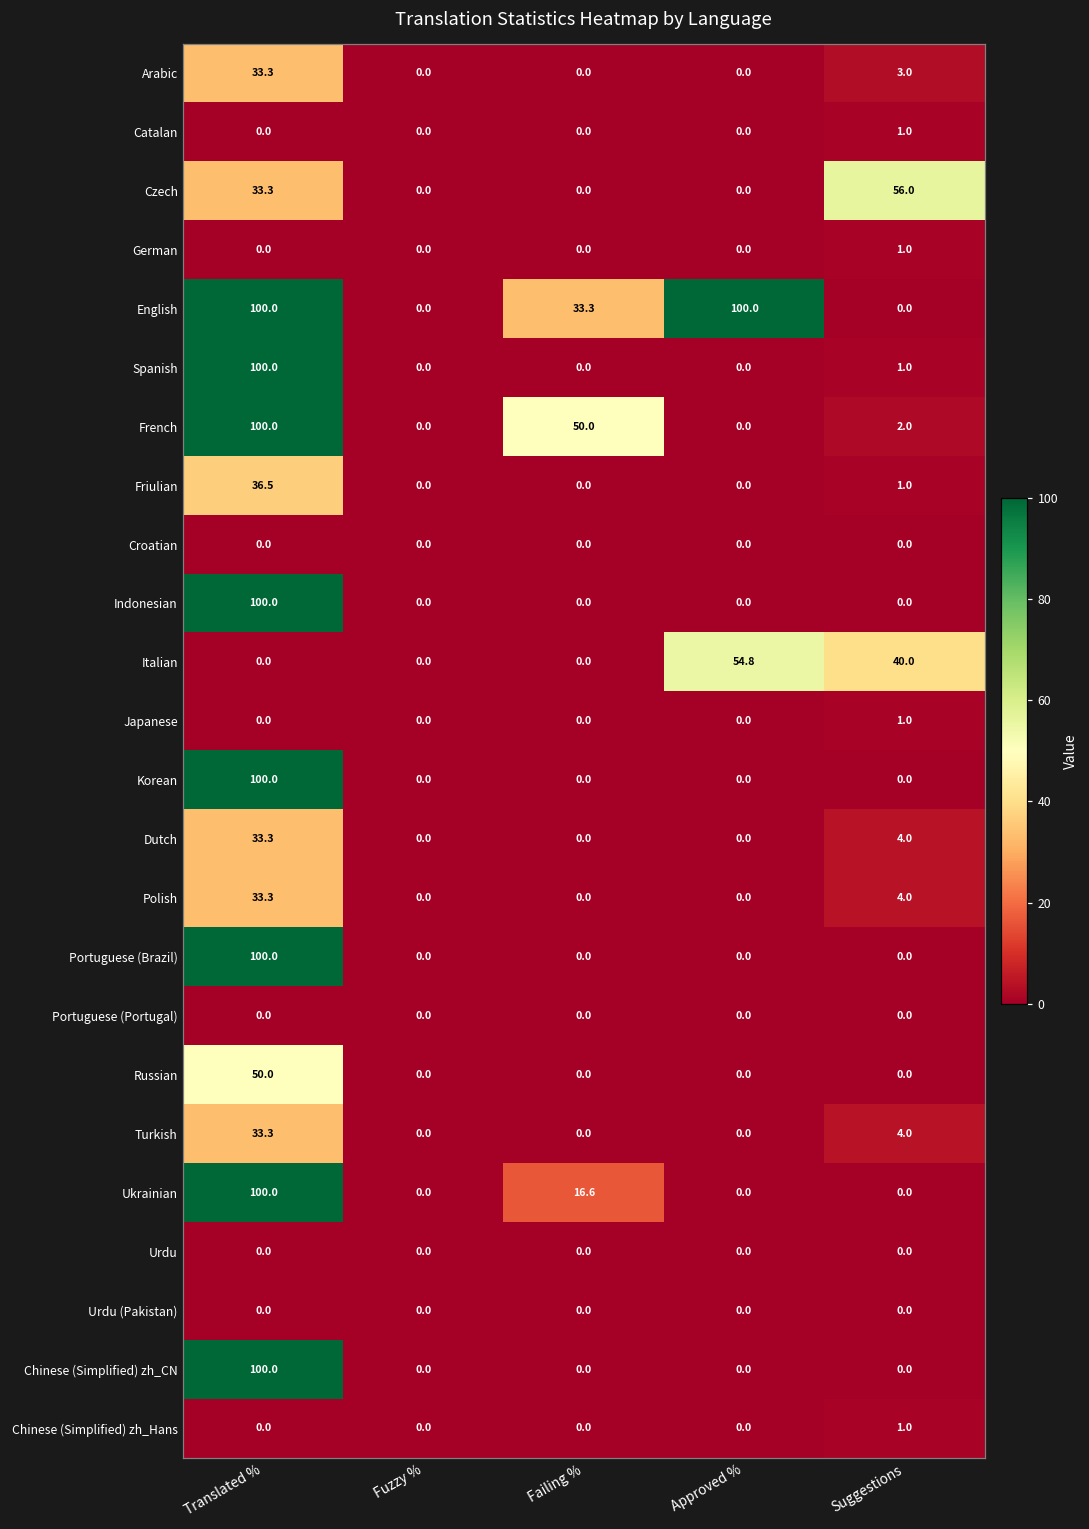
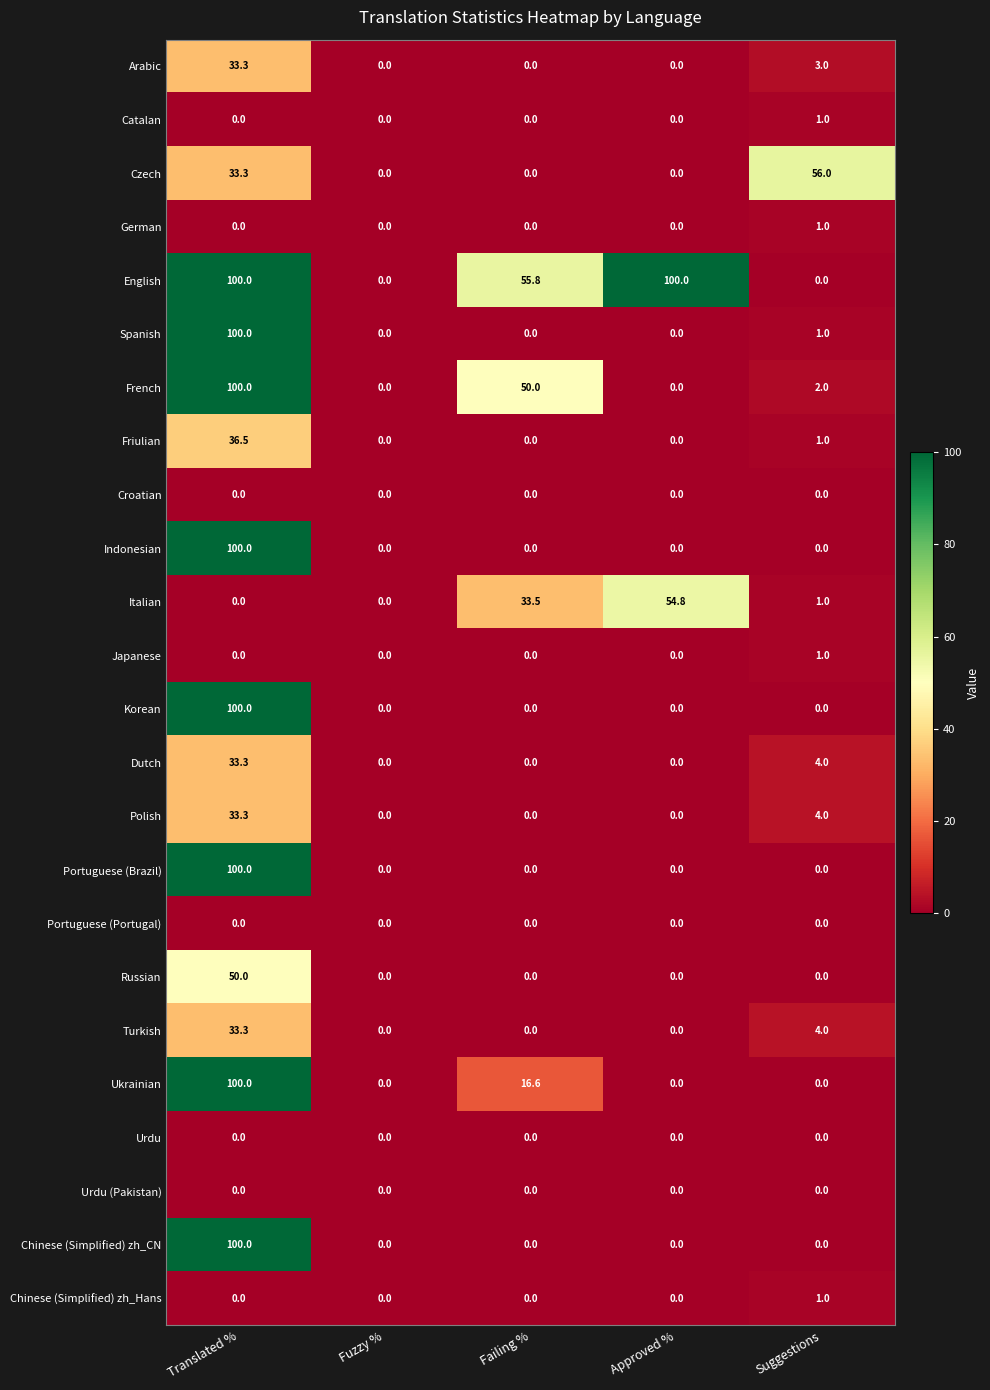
  {
    "Arabic": {
      "Translated %": 33.3,
      "Fuzzy %": 0.0,
      "Failing %": 0.0,
      "Approved %": 0.0,
      "Suggestions": 3.0
    },
    "Catalan": {
      "Translated %": 0.0,
      "Fuzzy %": 0.0,
      "Failing %": 0.0,
      "Approved %": 0.0,
      "Suggestions": 1.0
    },
    "Czech": {
      "Translated %": 33.3,
      "Fuzzy %": 0.0,
      "Failing %": 0.0,
      "Approved %": 0.0,
      "Suggestions": 56.0
    },
    "German": {
      "Translated %": 0.0,
      "Fuzzy %": 0.0,
      "Failing %": 0.0,
      "Approved %": 0.0,
      "Suggestions": 1.0
    },
    "English": {
      "Translated %": 100.0,
      "Fuzzy %": 0.0,
-     "Failing %": 33.3,
+     "Failing %": 55.8,
      "Approved %": 100.0,
      "Suggestions": 0.0
    },
    "Spanish": {
      "Translated %": 100.0,
      "Fuzzy %": 0.0,
      "Failing %": 0.0,
      "Approved %": 0.0,
      "Suggestions": 1.0
    },
    "French": {
      "Translated %": 100.0,
      "Fuzzy %": 0.0,
      "Failing %": 50.0,
      "Approved %": 0.0,
      "Suggestions": 2.0
    },
    "Friulian": {
      "Translated %": 36.5,
      "Fuzzy %": 0.0,
      "Failing %": 0.0,
      "Approved %": 0.0,
      "Suggestions": 1.0
    },
    "Croatian": {
      "Translated %": 0.0,
      "Fuzzy %": 0.0,
      "Failing %": 0.0,
      "Approved %": 0.0,
      "Suggestions": 0.0
    },
    "Indonesian": {
      "Translated %": 100.0,
      "Fuzzy %": 0.0,
      "Failing %": 0.0,
      "Approved %": 0.0,
      "Suggestions": 0.0
    },
    "Italian": {
      "Translated %": 0.0,
      "Fuzzy %": 0.0,
-     "Failing %": 0.0,
+     "Failing %": 33.5,
      "Approved %": 54.8,
-     "Suggestions": 40.0
+     "Suggestions": 1.0
    },
    "Japanese": {
      "Translated %": 0.0,
      "Fuzzy %": 0.0,
      "Failing %": 0.0,
      "Approved %": 0.0,
      "Suggestions": 1.0
    },
    "Korean": {
      "Translated %": 100.0,
      "Fuzzy %": 0.0,
      "Failing %": 0.0,
      "Approved %": 0.0,
      "Suggestions": 0.0
    },
    "Dutch": {
      "Translated %": 33.3,
      "Fuzzy %": 0.0,
      "Failing %": 0.0,
      "Approved %": 0.0,
      "Suggestions": 4.0
    },
    "Polish": {
      "Translated %": 33.3,
      "Fuzzy %": 0.0,
      "Failing %": 0.0,
      "Approved %": 0.0,
      "Suggestions": 4.0
    },
    "Portuguese (Brazil)": {
      "Translated %": 100.0,
      "Fuzzy %": 0.0,
      "Failing %": 0.0,
      "Approved %": 0.0,
      "Suggestions": 0.0
    },
    "Portuguese (Portugal)": {
      "Translated %": 0.0,
      "Fuzzy %": 0.0,
      "Failing %": 0.0,
      "Approved %": 0.0,
      "Suggestions": 0.0
    },
    "Russian": {
      "Translated %": 50.0,
      "Fuzzy %": 0.0,
      "Failing %": 0.0,
      "Approved %": 0.0,
      "Suggestions": 0.0
    },
    "Turkish": {
      "Translated %": 33.3,
      "Fuzzy %": 0.0,
      "Failing %": 0.0,
      "Approved %": 0.0,
      "Suggestions": 4.0
    },
    "Ukrainian": {
      "Translated %": 100.0,
      "Fuzzy %": 0.0,
      "Failing %": 16.6,
      "Approved %": 0.0,
      "Suggestions": 0.0
    },
    "Urdu": {
      "Translated %": 0.0,
      "Fuzzy %": 0.0,
      "Failing %": 0.0,
      "Approved %": 0.0,
      "Suggestions": 0.0
    },
    "Urdu (Pakistan)": {
      "Translated %": 0.0,
      "Fuzzy %": 0.0,
      "Failing %": 0.0,
      "Approved %": 0.0,
      "Suggestions": 0.0
    },
    "Chinese (Simplified) zh_CN": {
      "Translated %": 100.0,
      "Fuzzy %": 0.0,
      "Failing %": 0.0,
      "Approved %": 0.0,
      "Suggestions": 0.0
    },
    "Chinese (Simplified) zh_Hans": {
      "Translated %": 0.0,
      "Fuzzy %": 0.0,
      "Failing %": 0.0,
      "Approved %": 0.0,
      "Suggestions": 1.0
    }
  }
